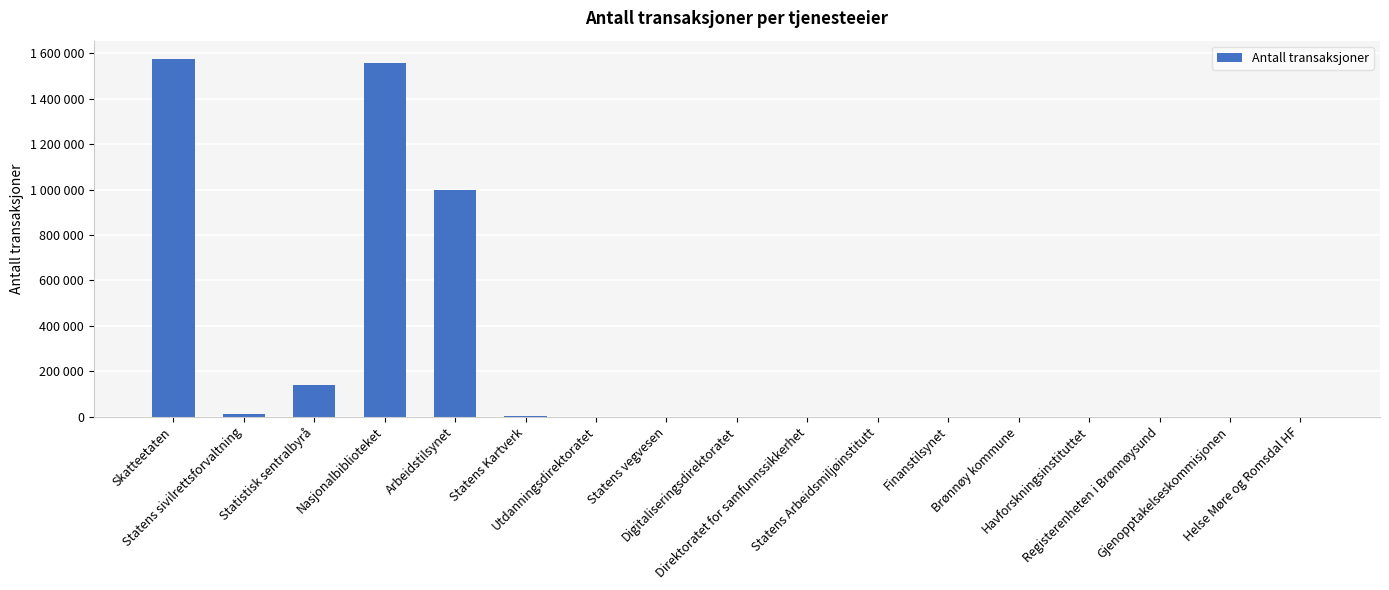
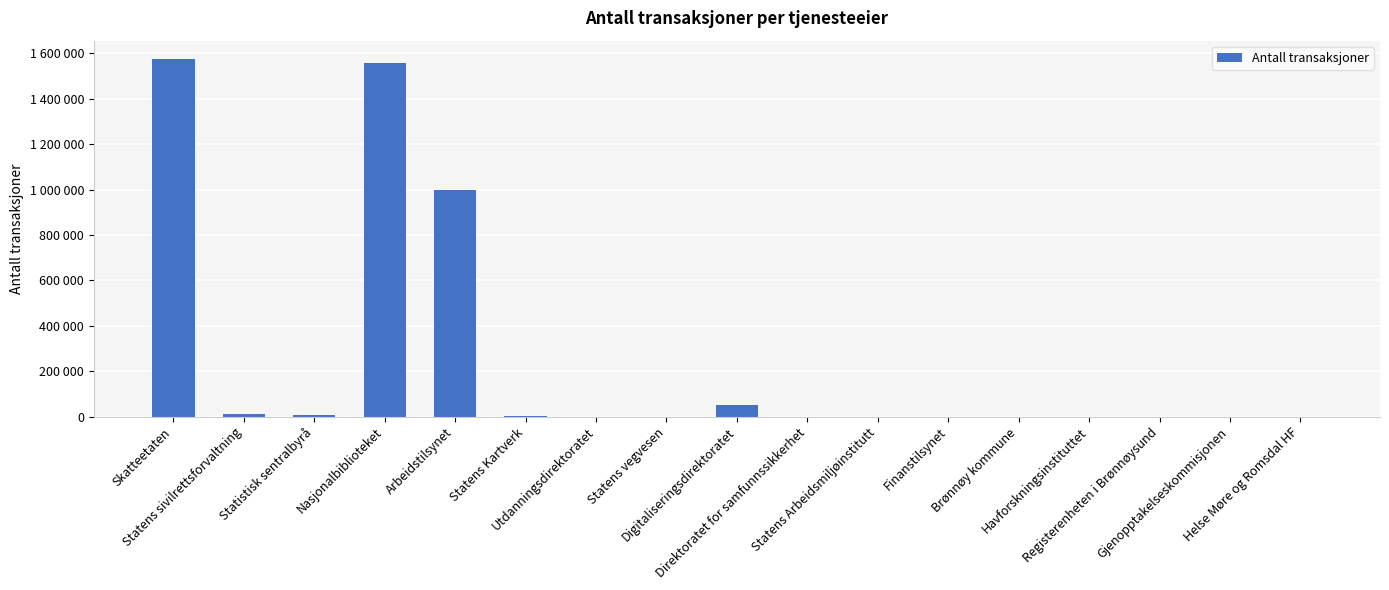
  {
    "Skatteetaten": 1580000,
-   "Statistisk sentralbyrå": 140000,
+   "Statistisk sentralbyrå": 10000,
    "Nasjonalbiblioteket": 1560000,
    "Arbeidstilsynet": 1000000,
-   "Digitaliseringsdirektoratet": 0
+   "Digitaliseringsdirektoratet": 50000
  }
